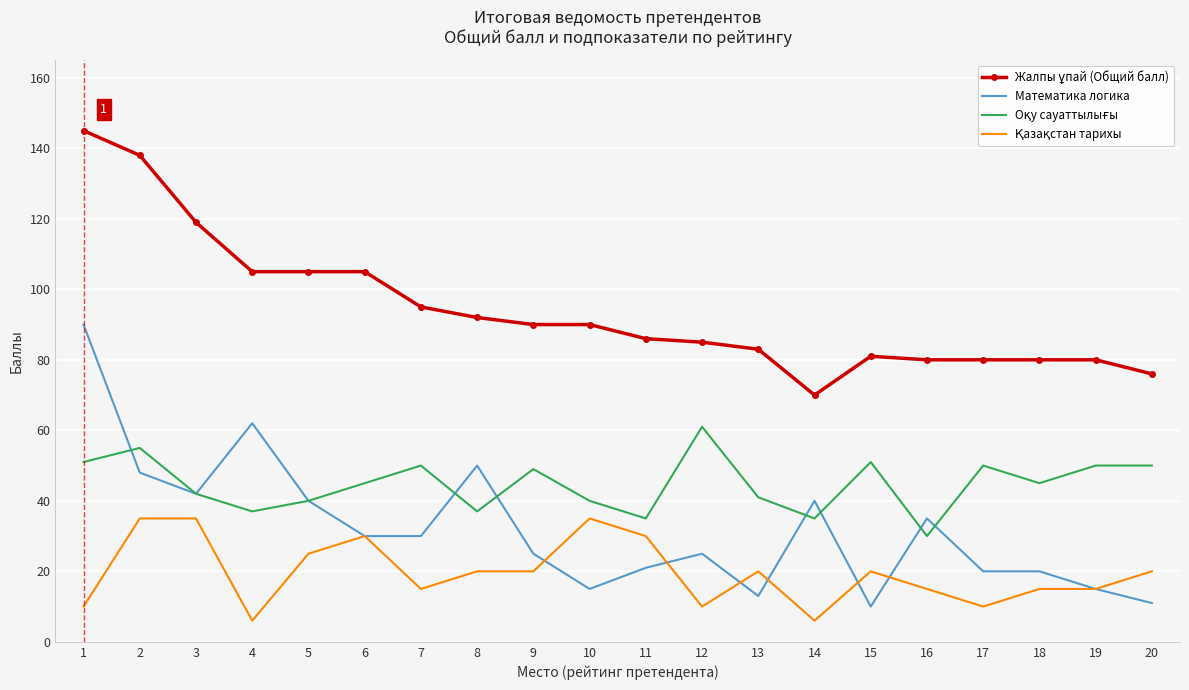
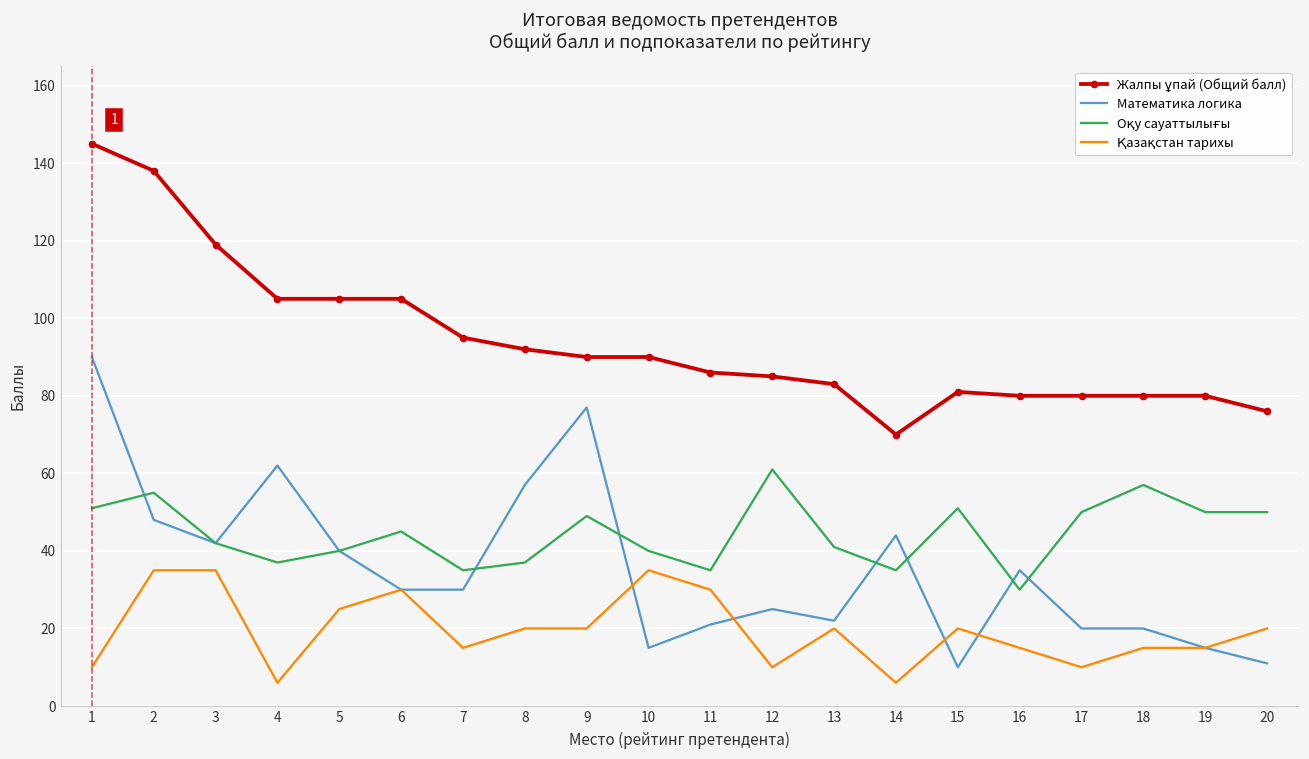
  {
    "Жалпы ұпай (Общий балл)": {
      "2": 138,
      "3": 119,
      "4": 105,
      "5": 105,
      "6": 105,
      "7": 95,
      "8": 92,
      "9": 90,
      "10": 90,
      "11": 86,
      "12": 85,
      "13": 83,
      "14": 70,
      "15": 81,
      "16": 80,
      "17": 80,
      "18": 80,
      "19": 80,
      "20": 76
    },
    "Математика логика": {
      "1": 90,
      "2": 48,
      "4": 62,
      "7": 30,
-     "8": 50,
-     "9": 25,
+     "8": 57,
+     "9": 77,
      "10": 15,
      "11": 21,
      "12": 25,
-     "13": 13,
-     "14": 40,
+     "13": 22,
+     "14": 44,
      "15": 10,
      "16": 35,
      "17": 20,
      "18": 20,
      "20": 11
    },
    "Оқу сауаттылығы": {
      "1": 51,
      "2": 55,
      "4": 37,
      "6": 45,
-     "7": 50,
+     "7": 35,
      "8": 37,
      "9": 49,
      "10": 40,
      "11": 35,
      "12": 61,
      "13": 41,
      "14": 35,
      "15": 51,
      "16": 30,
      "17": 50,
-     "18": 45,
+     "18": 57,
      "19": 50,
      "20": 50
    },
    "Қазақстан тарихы": {
      "1": 10,
      "2": 35,
      "3": 35,
      "4": 6,
      "5": 25,
      "7": 15,
      "8": 20,
      "9": 20,
      "10": 35,
      "11": 30,
      "12": 10,
      "13": 20,
      "14": 6,
      "15": 20,
      "16": 15,
      "17": 10,
      "18": 15,
      "20": 20
    }
  }
